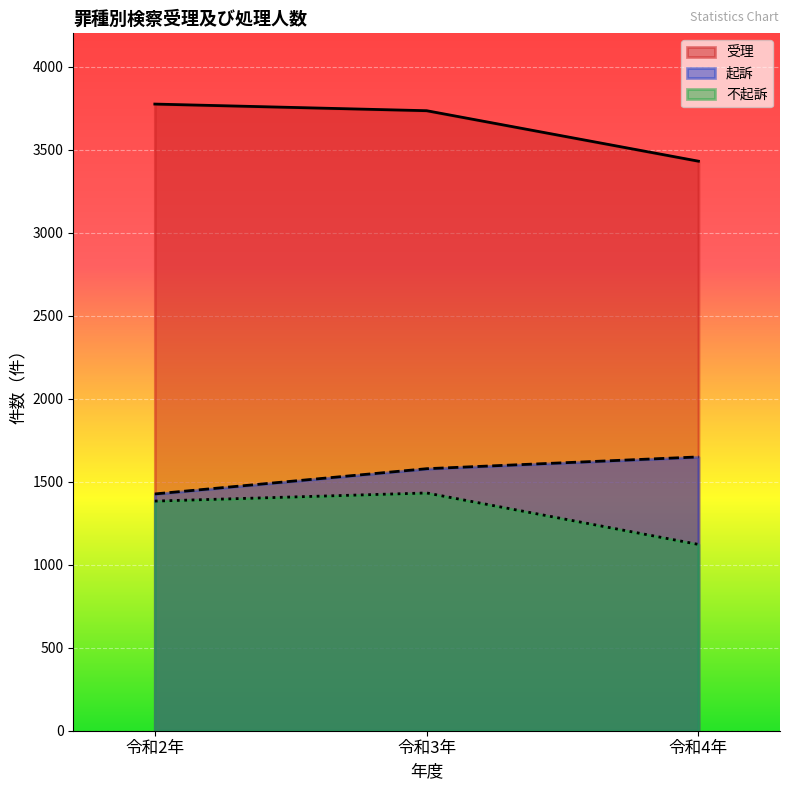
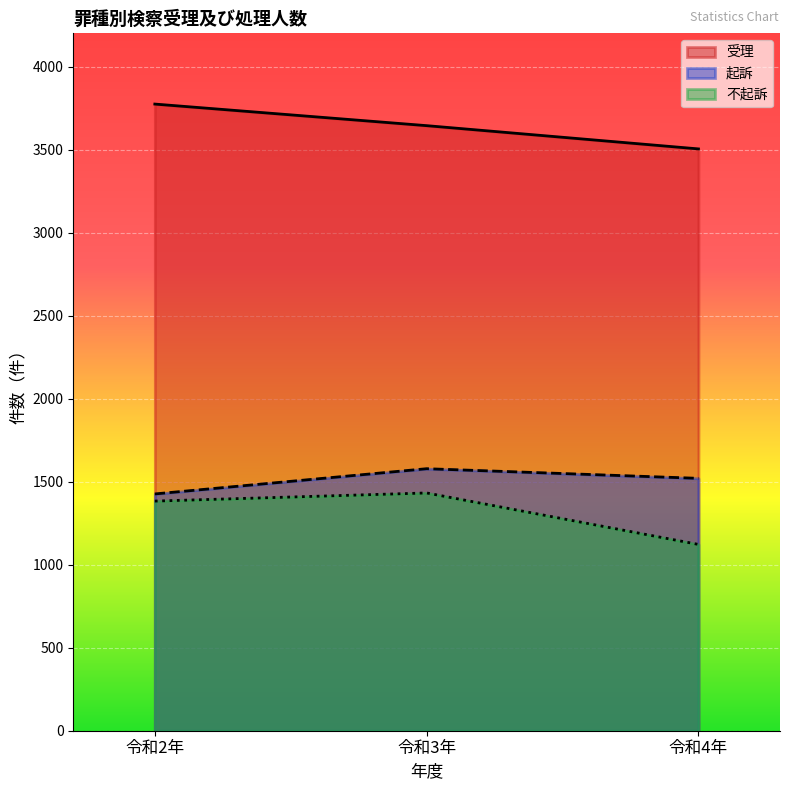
  {
    "受理": {
      "令和2年": 3770,
-     "令和3年": 3730,
-     "令和4年": 3430
+     "令和3年": 3640,
+     "令和4年": 3500
    },
    "起訴": {
      "令和2年": 1430,
      "令和3年": 1580,
-     "令和4年": 1650
+     "令和4年": 1520
    },
    "不起訴": {
      "令和2年": 1380,
      "令和3年": 1430,
      "令和4年": 1120
    }
  }
